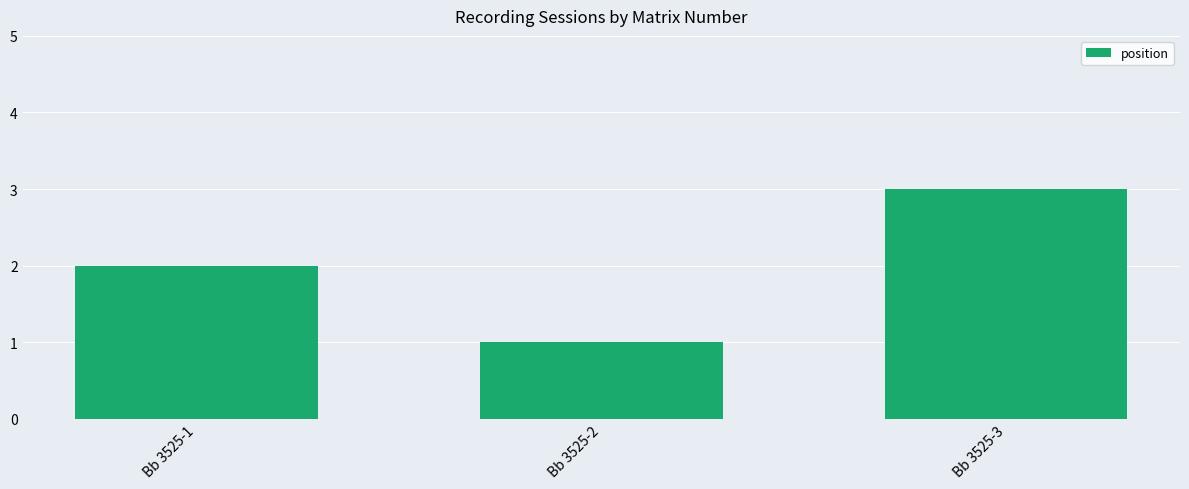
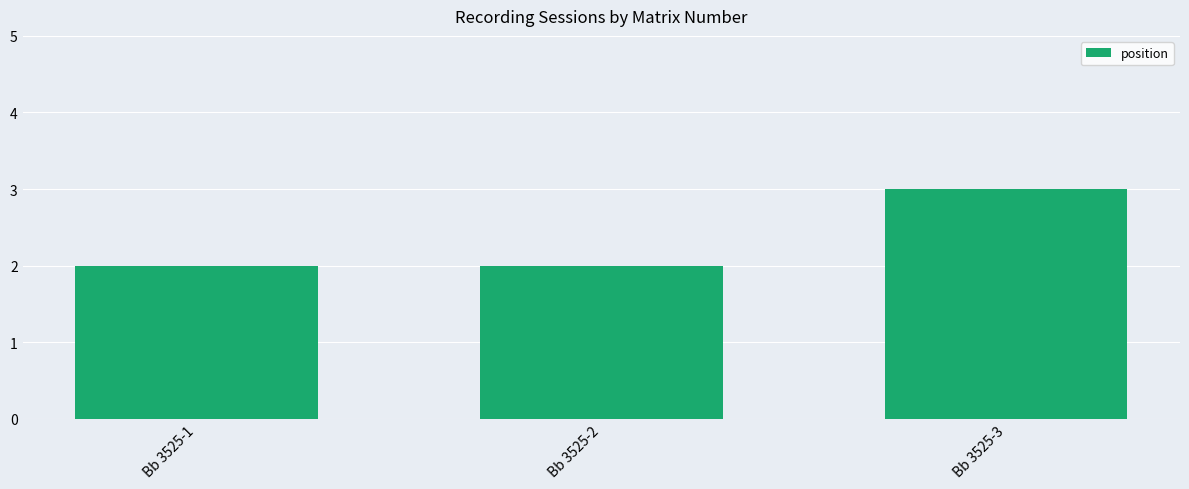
  {
    "Bb 3525-1": 2,
-   "Bb 3525-2": 1,
+   "Bb 3525-2": 2,
    "Bb 3525-3": 3
  }
